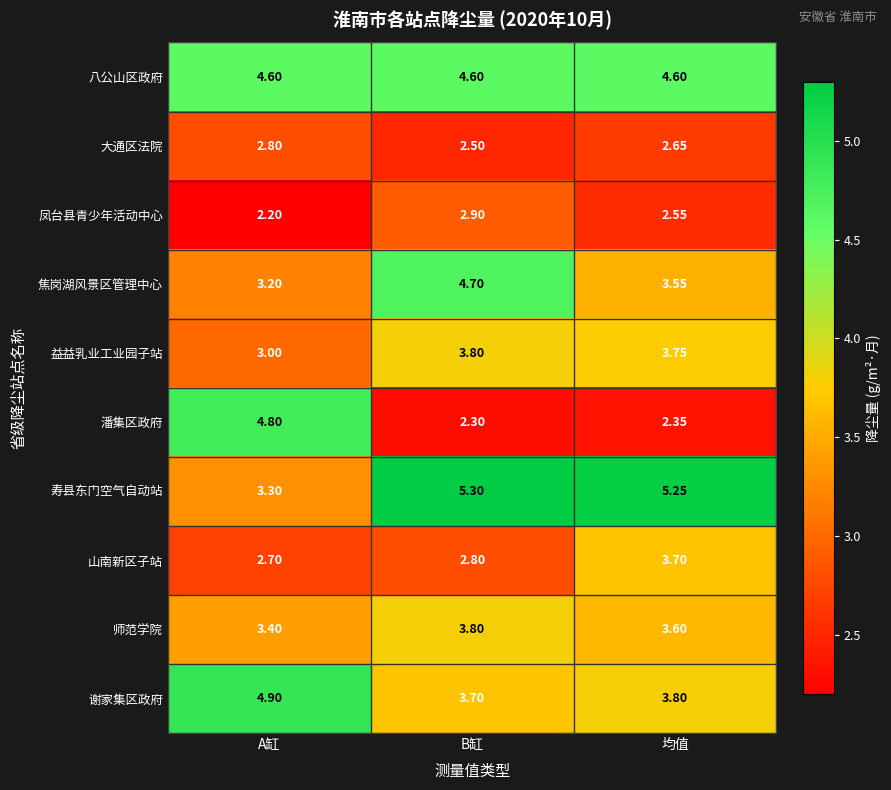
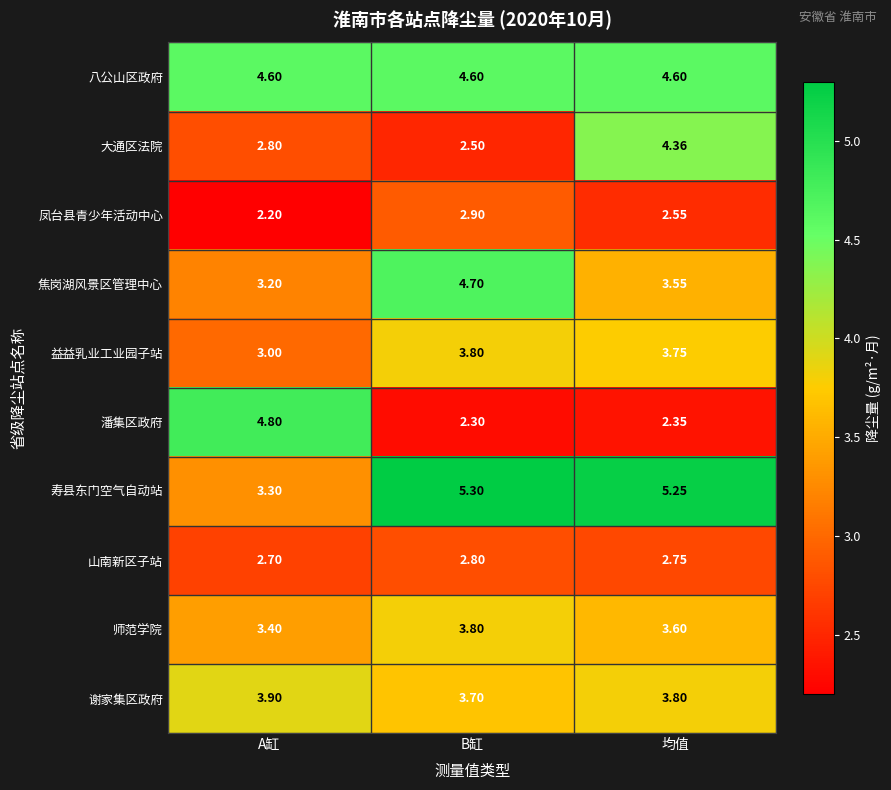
  {
    "八公山区政府": {
      "A缸": 4.60,
      "B缸": 4.60,
      "均值": 4.60
    },
    "大通区法院": {
      "A缸": 2.80,
      "B缸": 2.50,
-     "均值": 2.65
+     "均值": 4.36
    },
    "凤台县青少年活动中心": {
      "A缸": 2.20,
      "B缸": 2.90,
      "均值": 2.55
    },
    "焦岗湖风景区管理中心": {
      "A缸": 3.20,
      "B缸": 4.70,
      "均值": 3.55
    },
    "益益乳业工业园子站": {
      "A缸": 3.00,
      "B缸": 3.80,
      "均值": 3.75
    },
    "潘集区政府": {
      "A缸": 4.80,
      "B缸": 2.30,
      "均值": 2.35
    },
    "寿县东门空气自动站": {
      "A缸": 3.30,
      "B缸": 5.30,
      "均值": 5.25
    },
    "山南新区子站": {
      "A缸": 2.70,
      "B缸": 2.80,
-     "均值": 3.70
+     "均值": 2.75
    },
    "师范学院": {
      "A缸": 3.40,
      "B缸": 3.80,
      "均值": 3.60
    },
    "谢家集区政府": {
-     "A缸": 4.90,
+     "A缸": 3.90,
      "B缸": 3.70,
      "均值": 3.80
    }
  }
